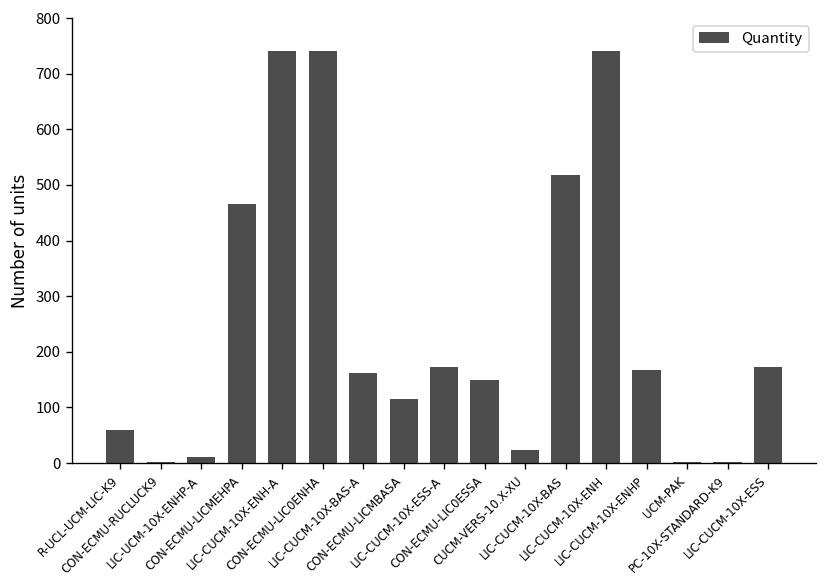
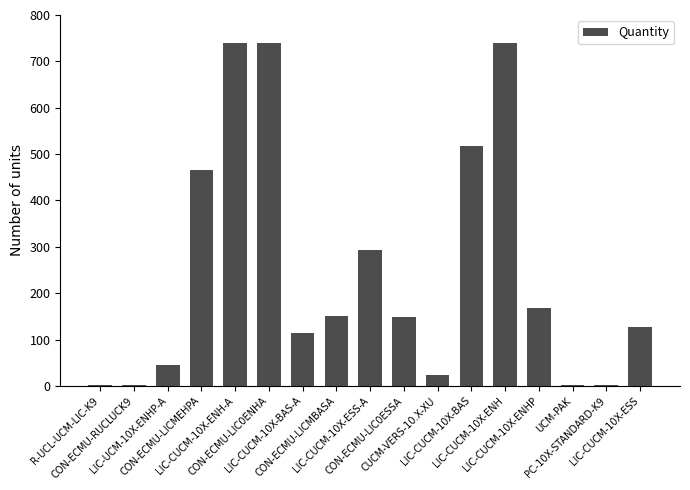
  {
-   "R-UCL-UCM-LIC-K9": 60,
-   "LIC-UCM-10X-ENHP-A": 10,
+   "R-UCL-UCM-LIC-K9": 0,
+   "LIC-UCM-10X-ENHP-A": 40,
    "CON-ECMU-LICMEHPA": 470,
    "LIC-CUCM-10X-ENH-A": 740,
    "CON-ECMU-LIC0ENHA": 740,
-   "LIC-CUCM-10X-BAS-A": 160,
-   "CON-ECMU-LICMBASA": 120,
-   "LIC-CUCM-10X-ESS-A": 170,
+   "LIC-CUCM-10X-BAS-A": 120,
+   "CON-ECMU-LICMBASA": 150,
+   "LIC-CUCM-10X-ESS-A": 290,
    "CON-ECMU-LIC0ESSA": 150,
    "CUCM-VERS-10.X-XU": 20,
    "LIC-CUCM-10X-BAS": 520,
    "LIC-CUCM-10X-ENH": 740,
    "LIC-CUCM-10X-ENHP": 170,
-   "LIC-CUCM-10X-ESS": 170
+   "LIC-CUCM-10X-ESS": 130
  }
